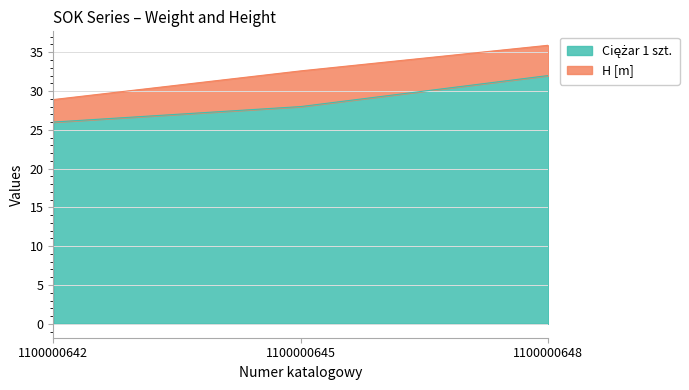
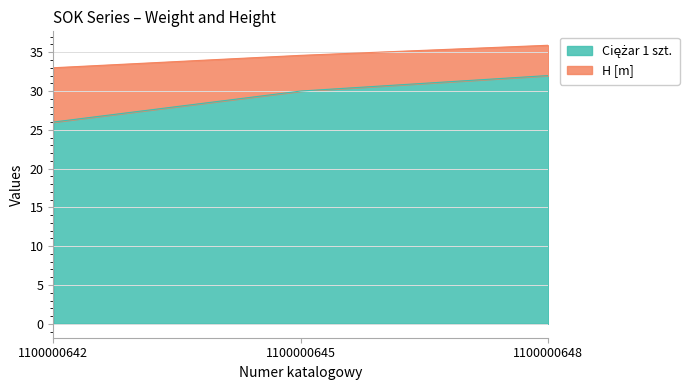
  {
    "Ciężar 1 szt.": {
      "1100000642": 26,
-     "1100000645": 28,
+     "1100000645": 30,
      "1100000648": 32
    },
    "H [m]": {
-     "1100000642": 3,
+     "1100000642": 7,
      "1100000645": 5,
      "1100000648": 4
    }
  }
